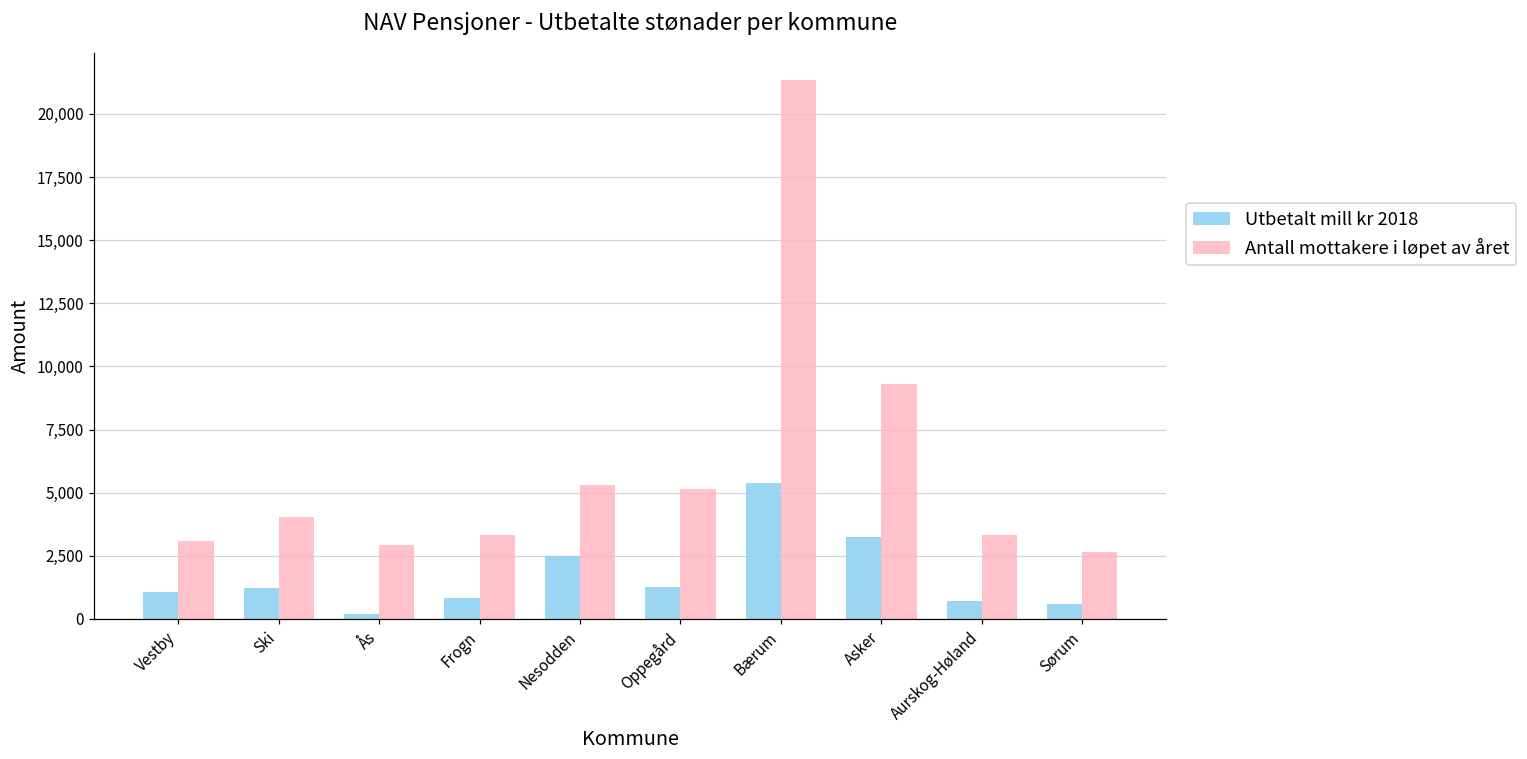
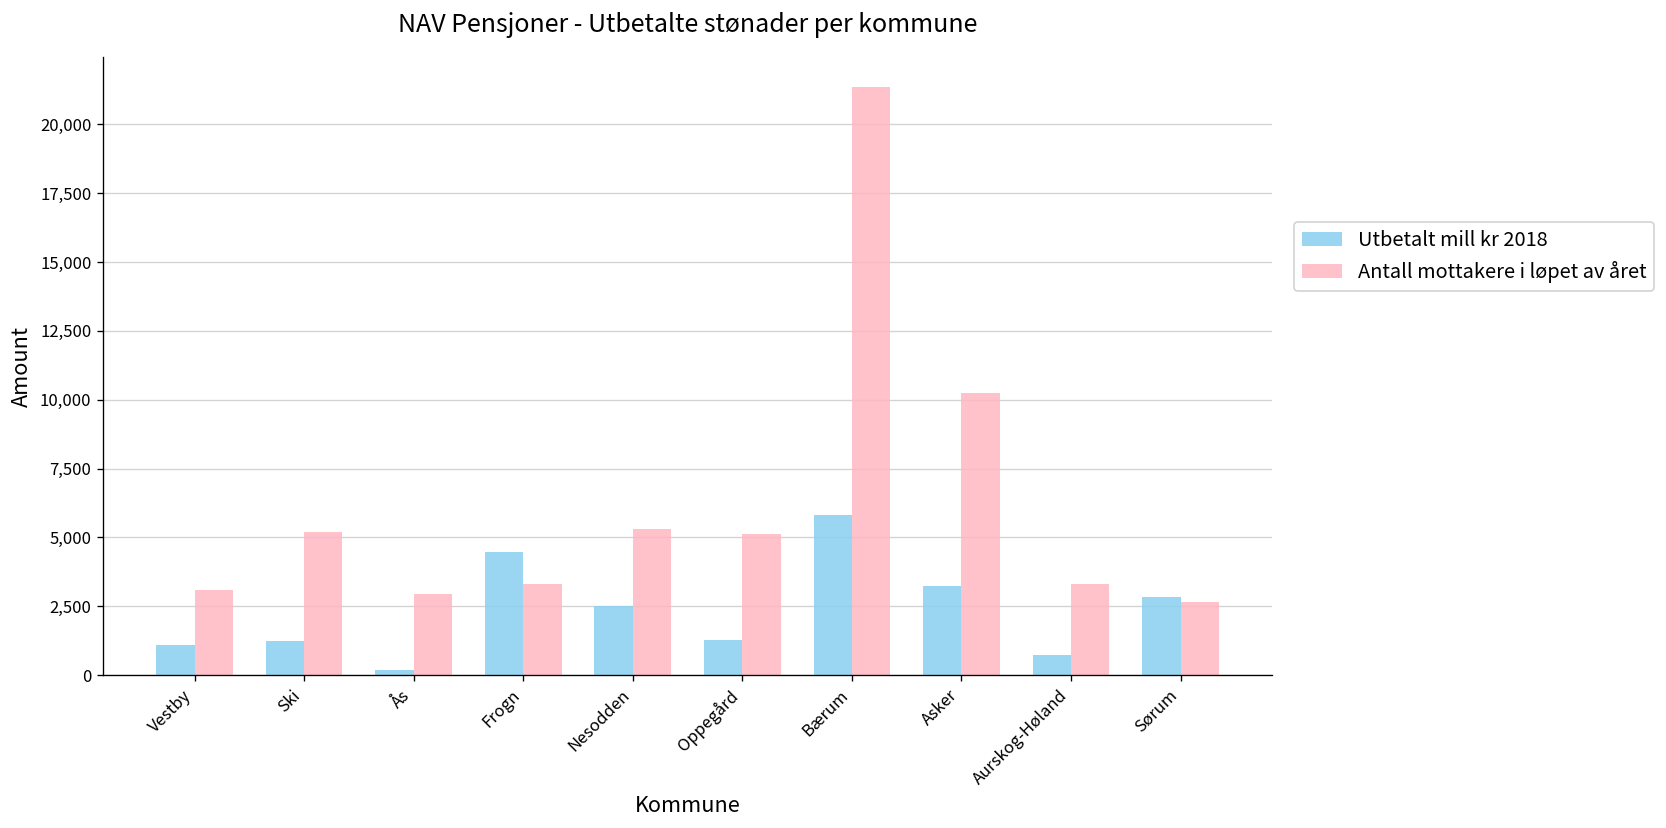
  {
    "Utbetalt mill kr 2018": {
      "Vestby": "1,100",
      "Ski": "1,200",
      "Ås": "200",
-     "Frogn": "800",
+     "Frogn": "4,500",
      "Nesodden": "2,500",
      "Oppegård": "1,300",
-     "Bærum": "5,400",
+     "Bærum": "5,800",
      "Asker": "3,200",
      "Aurskog-Høland": "700",
-     "Sørum": "600"
+     "Sørum": "2,800"
    },
    "Antall mottakere i løpet av året": {
      "Vestby": "3,100",
-     "Ski": "4,000",
+     "Ski": "5,200",
      "Ås": "2,900",
      "Frogn": "3,300",
      "Nesodden": "5,300",
      "Oppegård": "5,100",
      "Bærum": "21,400",
-     "Asker": "9,300",
+     "Asker": "10,200",
      "Aurskog-Høland": "3,300",
      "Sørum": "2,700"
    }
  }
